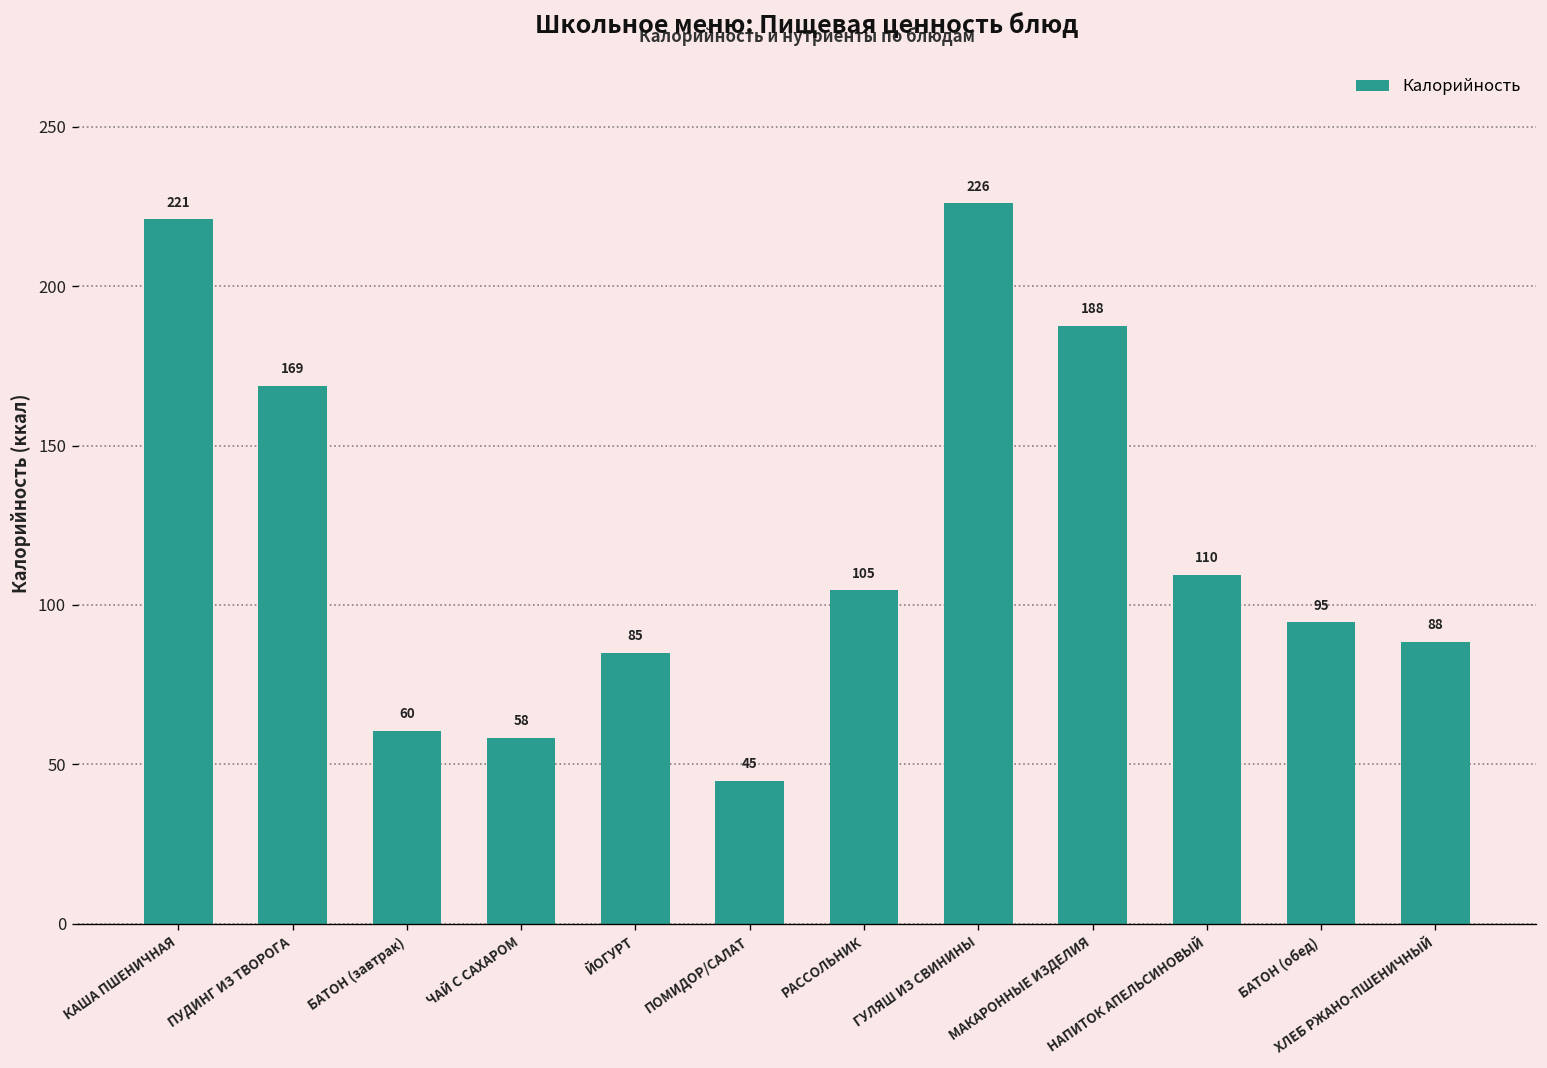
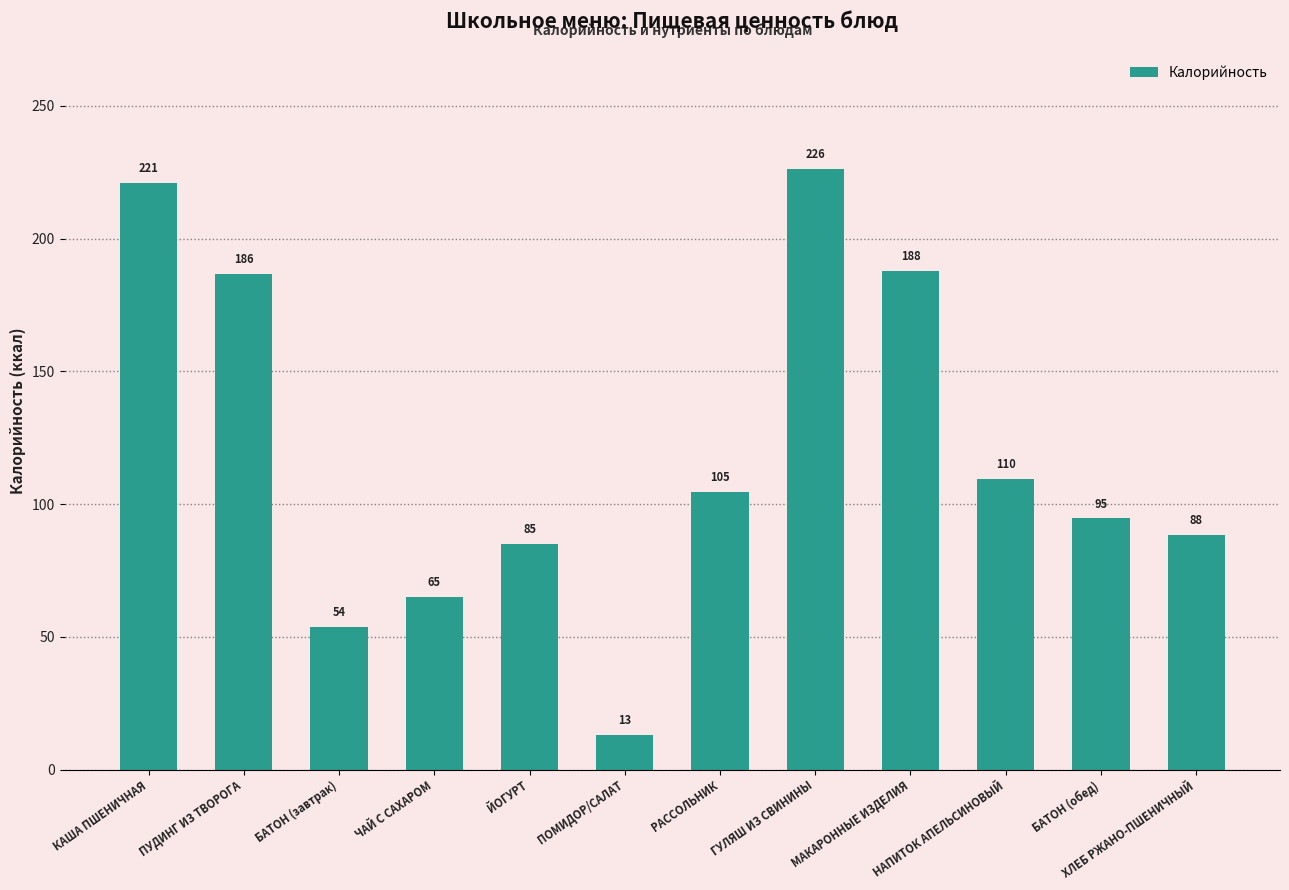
  {
    "КАША ПШЕНИЧНАЯ": 221,
-   "ПУДИНГ ИЗ ТВОРОГА": 169,
-   "БАТОН (завтрак)": 60,
-   "ЧАЙ С САХАРОМ": 58,
+   "ПУДИНГ ИЗ ТВОРОГА": 186,
+   "БАТОН (завтрак)": 54,
+   "ЧАЙ С САХАРОМ": 65,
    "ЙОГУРТ": 85,
-   "ПОМИДОР/САЛАТ": 45,
+   "ПОМИДОР/САЛАТ": 13,
    "РАССОЛЬНИК": 105,
    "ГУЛЯШ ИЗ СВИНИНЫ": 226,
    "МАКАРОННЫЕ ИЗДЕЛИЯ": 188,
    "НАПИТОК АПЕЛЬСИНОВЫЙ": 110,
    "БАТОН (обед)": 95,
    "ХЛЕБ РЖАНО-ПШЕНИЧНЫЙ": 88
  }
